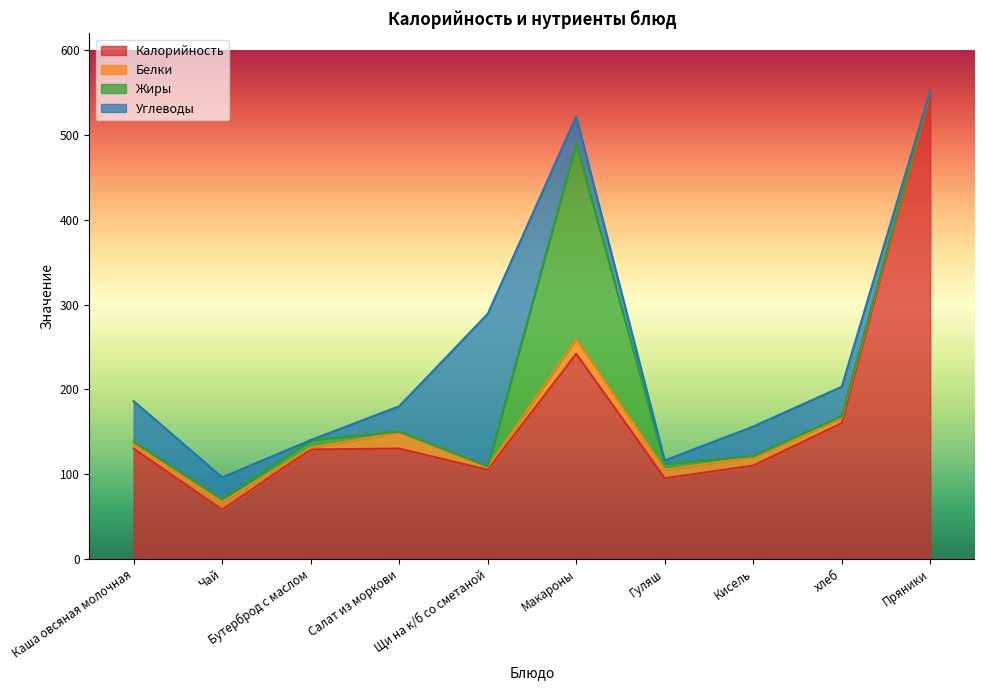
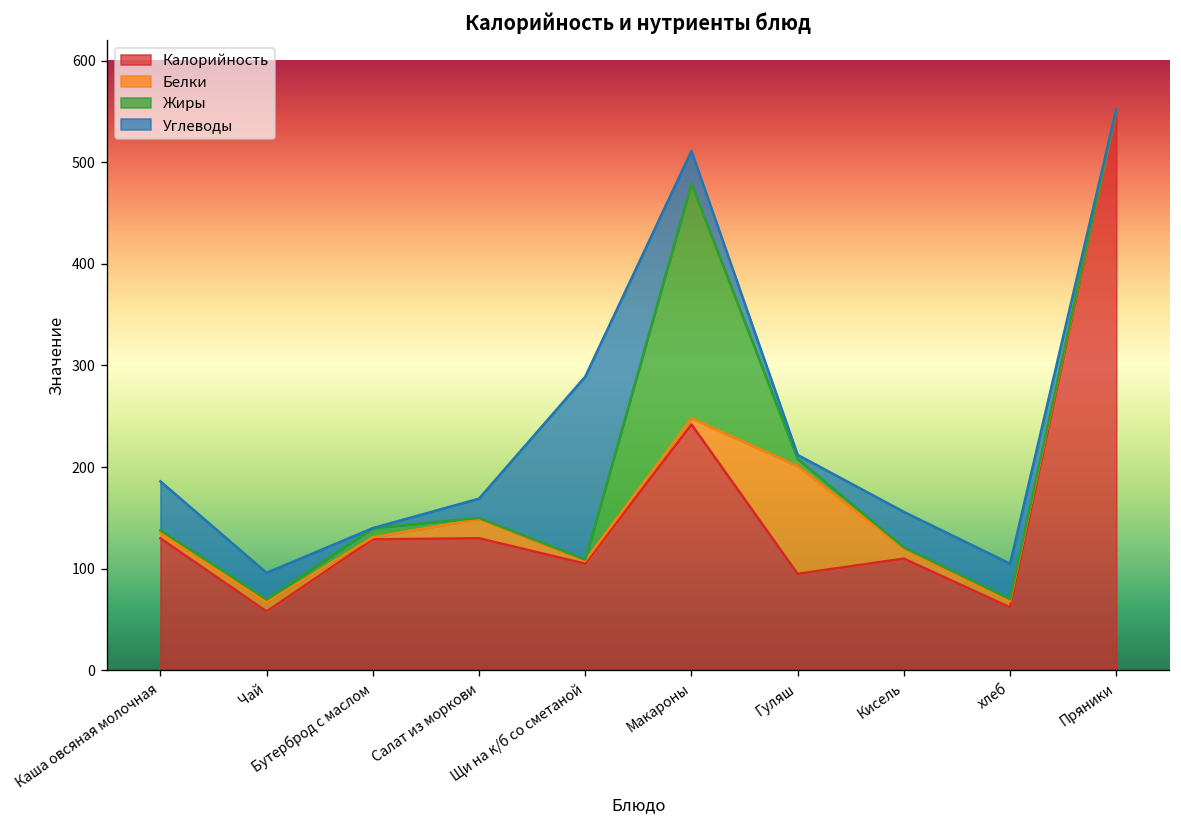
  {
    "Калорийность": {
      "Каша овсяная молочная": 130,
      "Чай": 60,
      "Салат из моркови": 130,
      "Щи на к/б со сметаной": 110,
      "Макароны": 240,
      "Гуляш": 100,
      "Кисель": 110,
-     "хлеб": 160
+     "хлеб": 60
    },
    "Белки": {
-     "Макароны": 20,
-     "Гуляш": 10
+     "Макароны": 10,
+     "Гуляш": 110
    },
    "Жиры": {
      "Макароны": 230,
      "Гуляш": 10
    },
    "Углеводы": {
      "Каша овсяная молочная": 50,
      "Чай": 30,
-     "Салат из моркови": 30,
+     "Салат из моркови": 20,
      "Щи на к/б со сметаной": 180,
      "Макароны": 30,
      "Гуляш": 0,
      "Кисель": 40,
      "хлеб": 40
    }
  }
